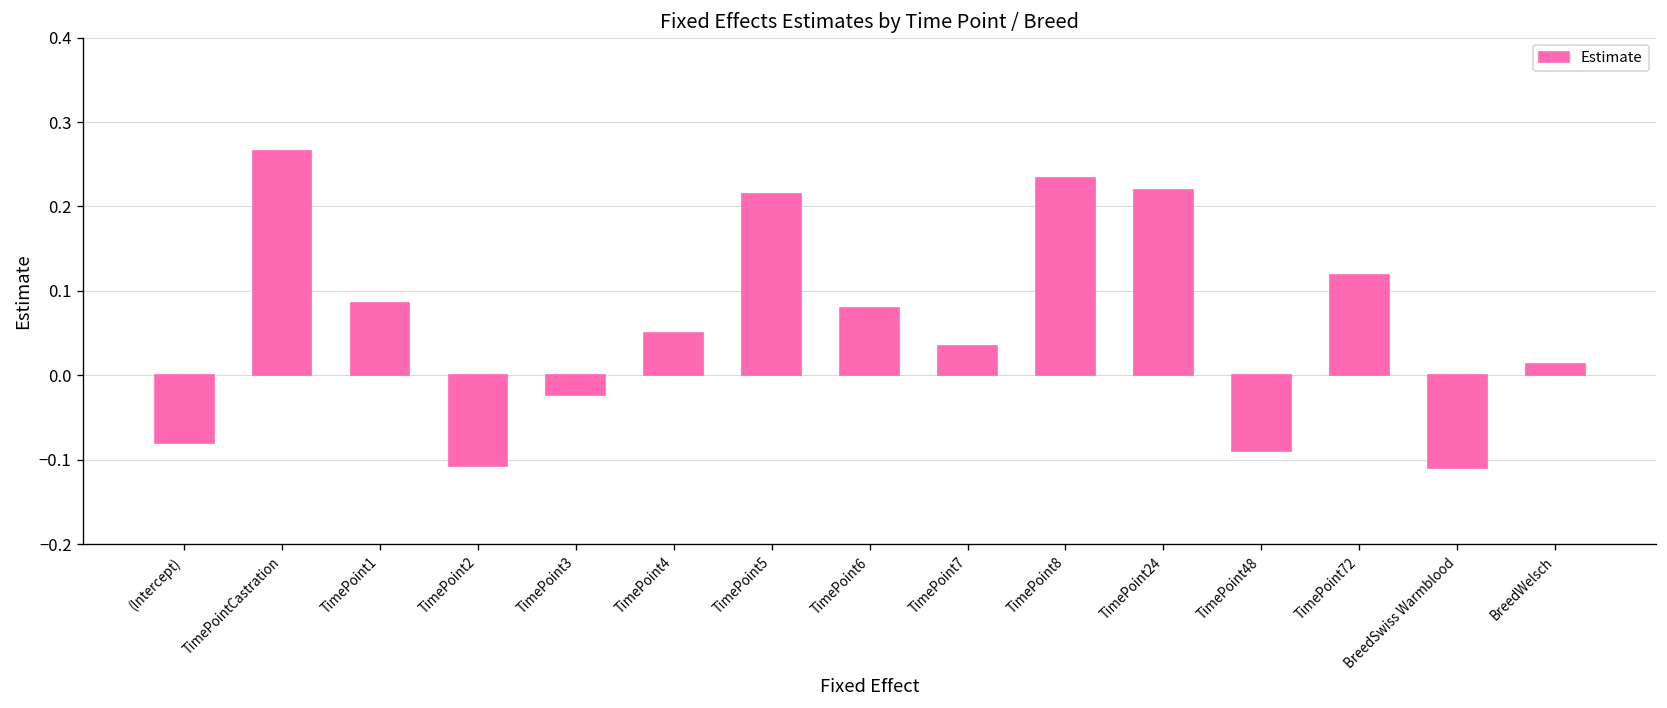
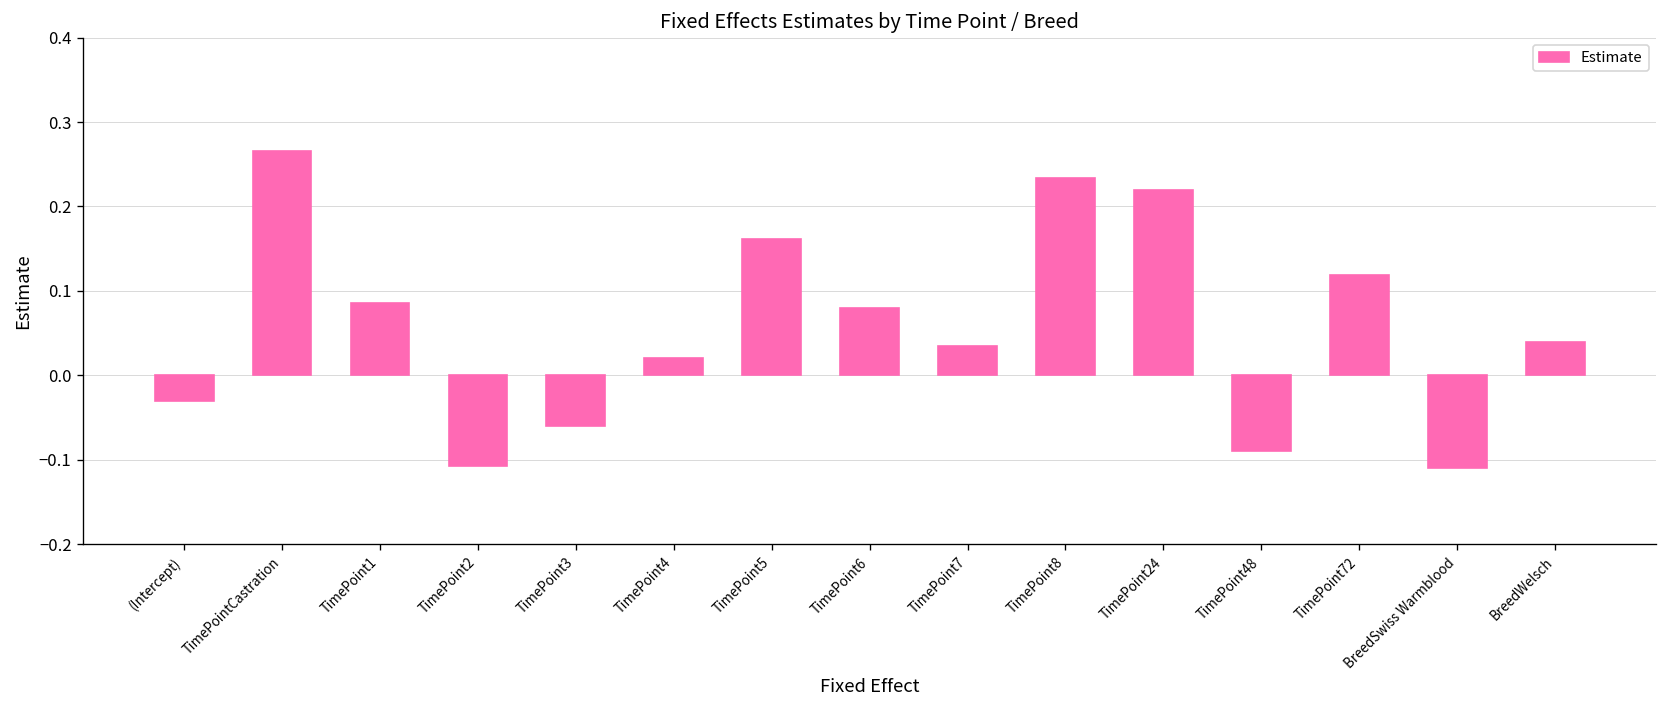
  {
-   "(Intercept)": -0.08,
+   "(Intercept)": -0.03,
    "TimePointCastration": 0.27,
    "TimePoint1": 0.09,
    "TimePoint2": -0.11,
-   "TimePoint3": -0.02,
-   "TimePoint4": 0.05,
-   "TimePoint5": 0.22,
+   "TimePoint3": -0.06,
+   "TimePoint4": 0.02,
+   "TimePoint5": 0.16,
    "TimePoint6": 0.08,
    "TimePoint7": 0.04,
    "TimePoint8": 0.23,
    "TimePoint24": 0.22,
    "TimePoint48": -0.09,
    "TimePoint72": 0.12,
    "BreedSwiss Warmblood": -0.11,
-   "BreedWelsch": 0.01
+   "BreedWelsch": 0.04
  }
